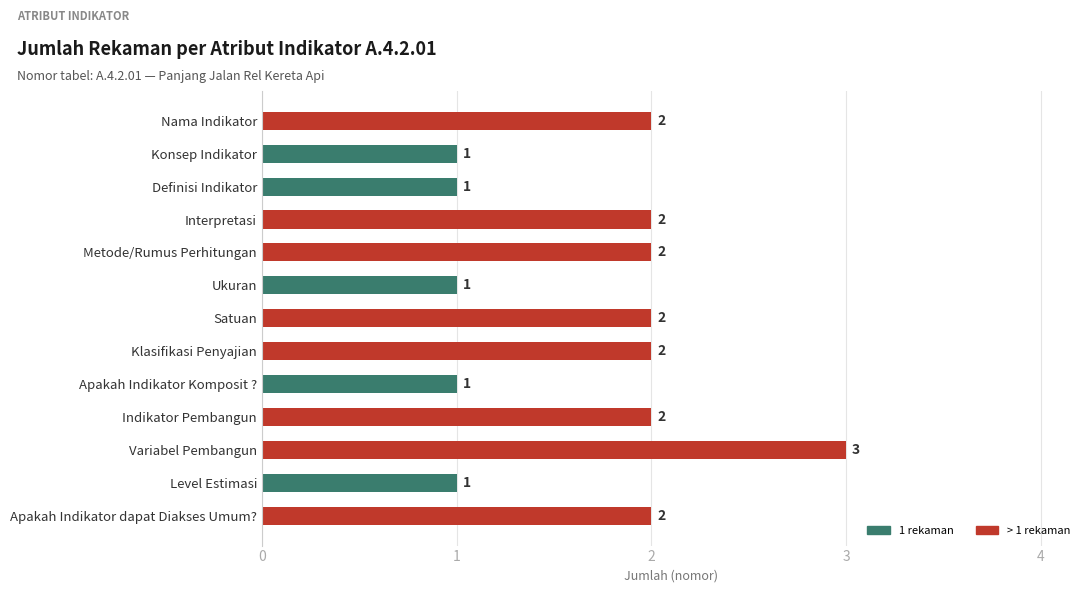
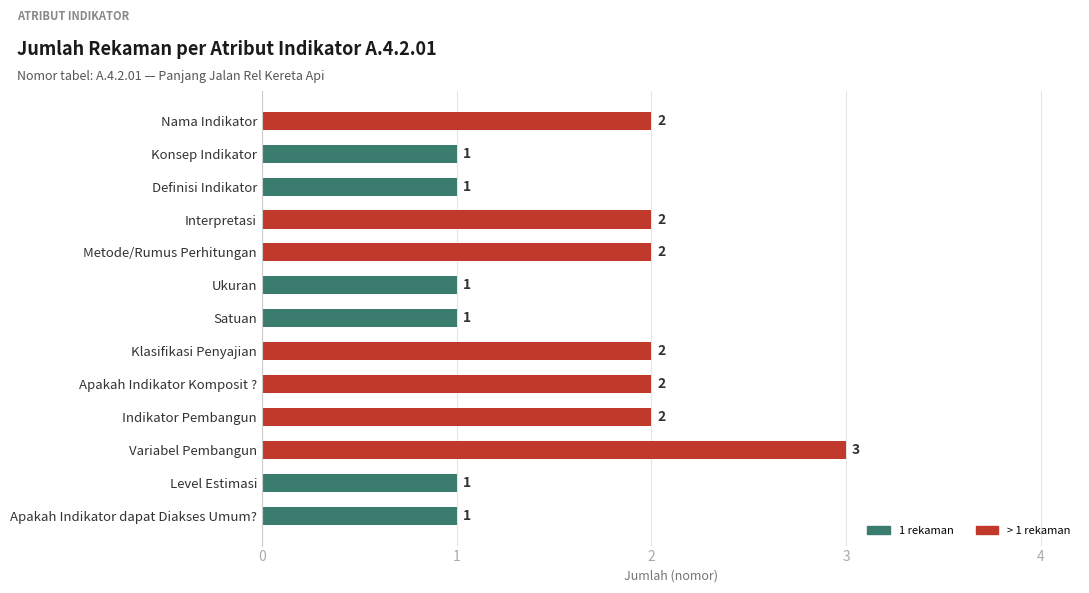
  {
    "Nama Indikator": 2,
    "Konsep Indikator": 1,
    "Definisi Indikator": 1,
    "Interpretasi": 2,
    "Metode/Rumus Perhitungan": 2,
    "Ukuran": 1,
-   "Satuan": 2,
+   "Satuan": 1,
    "Klasifikasi Penyajian": 2,
-   "Apakah Indikator Komposit ?": 1,
+   "Apakah Indikator Komposit ?": 2,
    "Indikator Pembangun": 2,
    "Variabel Pembangun": 3,
    "Level Estimasi": 1,
-   "Apakah Indikator dapat Diakses Umum?": 2
+   "Apakah Indikator dapat Diakses Umum?": 1
  }
